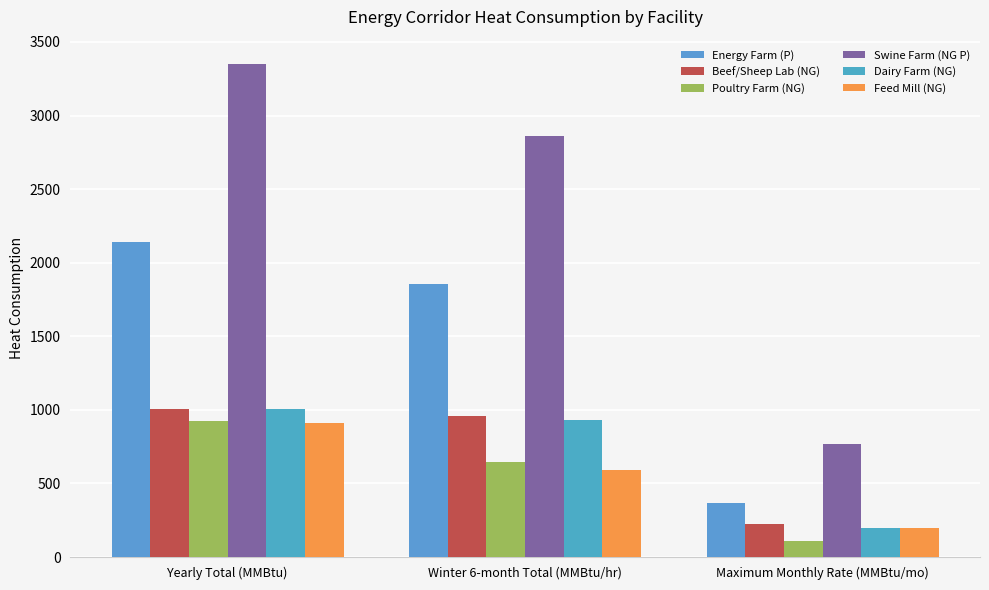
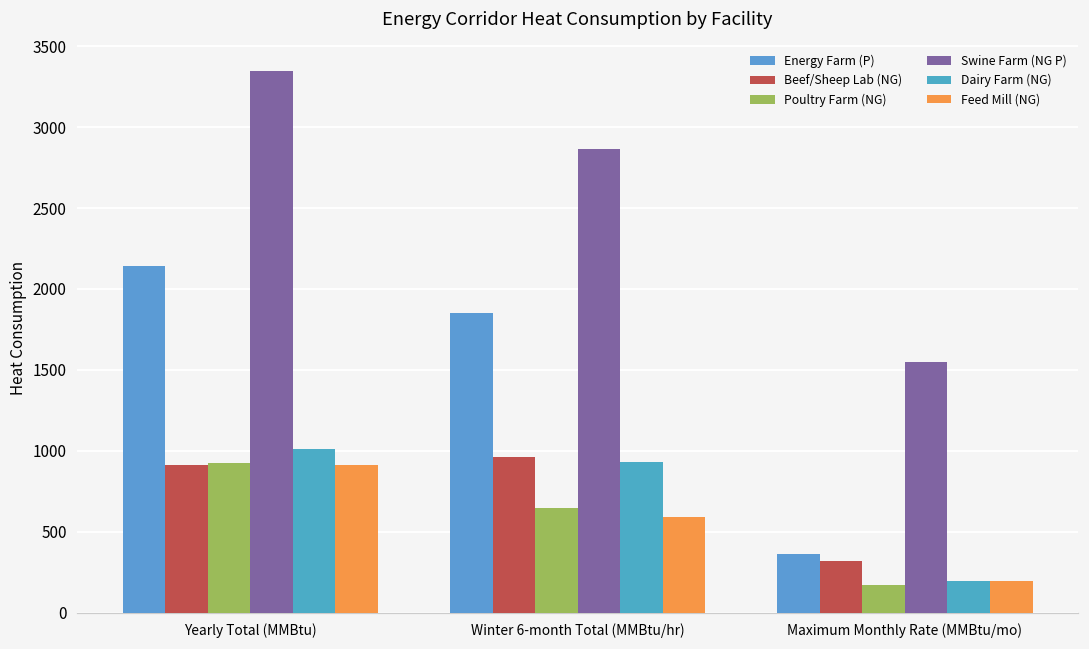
  {
    "Beef/Sheep Lab (NG)": {
-     "Yearly Total (MMBtu)": 1010,
+     "Yearly Total (MMBtu)": 910,
      "Winter 6-month Total (MMBtu/hr)": 960,
-     "Maximum Monthly Rate (MMBtu/mo)": 220
+     "Maximum Monthly Rate (MMBtu/mo)": 320
    },
    "Poultry Farm (NG)": {
      "Yearly Total (MMBtu)": 930,
      "Winter 6-month Total (MMBtu/hr)": 650,
-     "Maximum Monthly Rate (MMBtu/mo)": 110
+     "Maximum Monthly Rate (MMBtu/mo)": 170
    },
    "Swine Farm (NG P)": {
      "Yearly Total (MMBtu)": 3350,
      "Winter 6-month Total (MMBtu/hr)": 2860,
-     "Maximum Monthly Rate (MMBtu/mo)": 770
+     "Maximum Monthly Rate (MMBtu/mo)": 1550
    },
    "Feed Mill (NG)": {
      "Yearly Total (MMBtu)": 910,
      "Winter 6-month Total (MMBtu/hr)": 590,
      "Maximum Monthly Rate (MMBtu/mo)": 200
    }
  }
